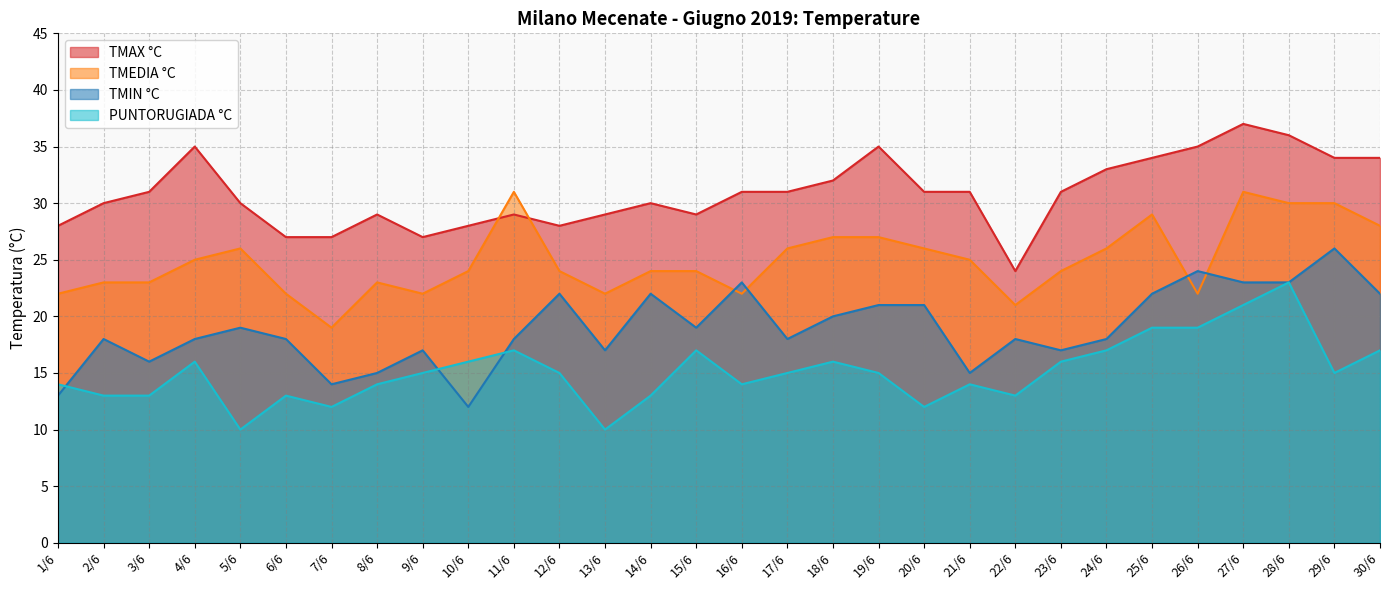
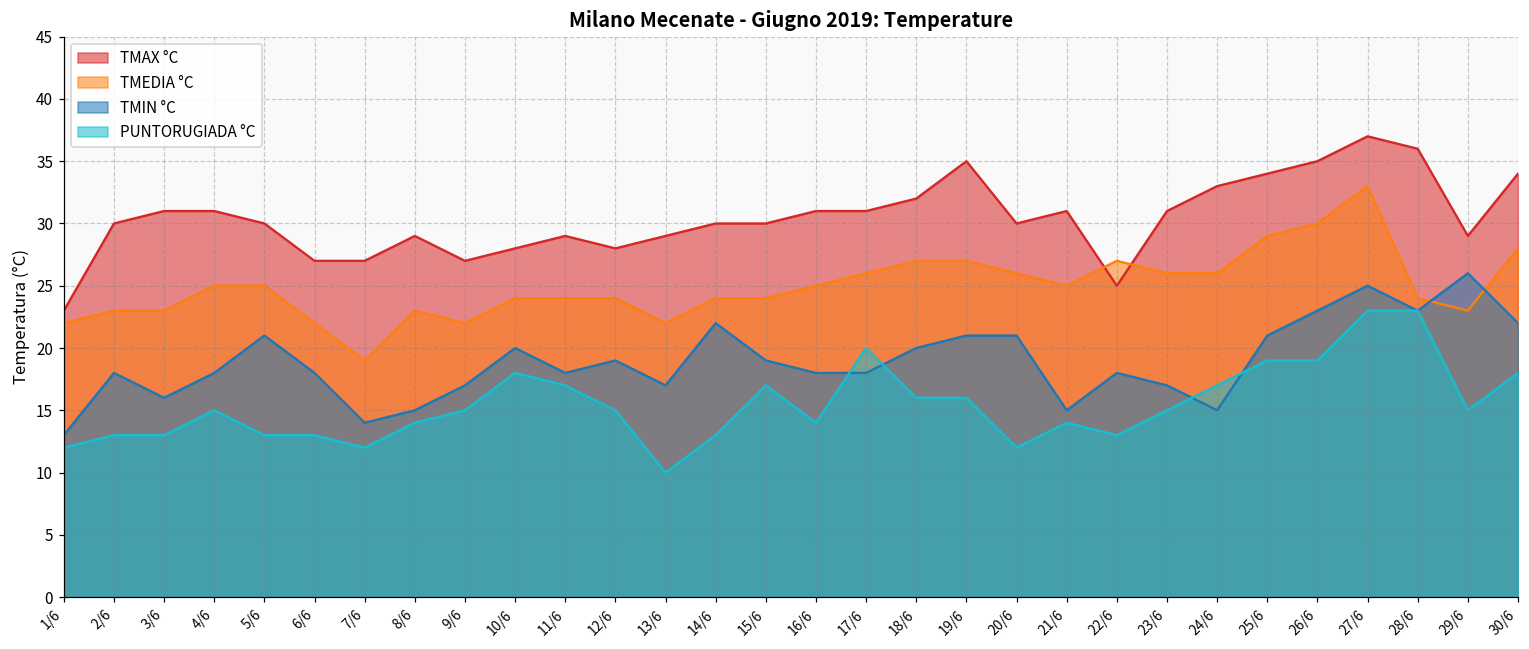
  {
    "TMAX °C": {
-     "1/6": 28,
+     "1/6": 23,
      "2/6": 30,
      "3/6": 31,
-     "4/6": 35,
+     "4/6": 31,
      "5/6": 30,
      "6/6": 27,
      "7/6": 27,
      "8/6": 29,
      "9/6": 27,
      "10/6": 28,
      "11/6": 29,
      "12/6": 28,
      "13/6": 29,
      "14/6": 30,
-     "15/6": 29,
+     "15/6": 30,
      "16/6": 31,
      "17/6": 31,
      "18/6": 32,
      "19/6": 35,
-     "20/6": 31,
+     "20/6": 30,
      "21/6": 31,
-     "22/6": 24,
+     "22/6": 25,
      "23/6": 31,
      "24/6": 33,
      "25/6": 34,
      "26/6": 35,
      "27/6": 37,
      "28/6": 36,
-     "29/6": 34,
+     "29/6": 29,
      "30/6": 34
    },
    "TMEDIA °C": {
      "1/6": 22,
      "2/6": 23,
      "3/6": 23,
      "4/6": 25,
-     "5/6": 26,
+     "5/6": 25,
      "6/6": 22,
      "7/6": 19,
      "8/6": 23,
      "9/6": 22,
      "10/6": 24,
-     "11/6": 31,
+     "11/6": 24,
      "12/6": 24,
      "13/6": 22,
      "14/6": 24,
      "15/6": 24,
-     "16/6": 22,
+     "16/6": 25,
      "17/6": 26,
      "18/6": 27,
      "19/6": 27,
      "20/6": 26,
      "21/6": 25,
-     "22/6": 21,
-     "23/6": 24,
+     "22/6": 27,
+     "23/6": 26,
      "24/6": 26,
      "25/6": 29,
-     "26/6": 22,
-     "27/6": 31,
-     "28/6": 30,
-     "29/6": 30,
+     "26/6": 30,
+     "27/6": 33,
+     "28/6": 24,
+     "29/6": 23,
      "30/6": 28
    },
    "TMIN °C": {
      "1/6": 13,
      "2/6": 18,
      "3/6": 16,
      "4/6": 18,
-     "5/6": 19,
+     "5/6": 21,
      "6/6": 18,
      "7/6": 14,
      "8/6": 15,
      "9/6": 17,
-     "10/6": 12,
+     "10/6": 20,
      "11/6": 18,
-     "12/6": 22,
+     "12/6": 19,
      "13/6": 17,
      "14/6": 22,
      "15/6": 19,
-     "16/6": 23,
+     "16/6": 18,
      "17/6": 18,
      "18/6": 20,
      "19/6": 21,
      "20/6": 21,
      "21/6": 15,
      "22/6": 18,
      "23/6": 17,
-     "24/6": 18,
-     "25/6": 22,
-     "26/6": 24,
-     "27/6": 23,
+     "24/6": 15,
+     "25/6": 21,
+     "26/6": 23,
+     "27/6": 25,
      "29/6": 26,
      "30/6": 22
    },
    "PUNTORUGIADA °C": {
-     "1/6": 14,
+     "1/6": 12,
      "2/6": 13,
      "3/6": 13,
-     "4/6": 16,
-     "5/6": 10,
+     "4/6": 15,
+     "5/6": 13,
      "6/6": 13,
      "7/6": 12,
      "8/6": 14,
      "9/6": 15,
-     "10/6": 16,
+     "10/6": 18,
      "11/6": 17,
      "12/6": 15,
      "13/6": 10,
      "14/6": 13,
      "15/6": 17,
      "16/6": 14,
-     "17/6": 15,
+     "17/6": 20,
      "18/6": 16,
-     "19/6": 15,
+     "19/6": 16,
      "20/6": 12,
      "21/6": 14,
      "22/6": 13,
-     "23/6": 16,
+     "23/6": 15,
      "24/6": 17,
      "25/6": 19,
      "26/6": 19,
-     "27/6": 21,
+     "27/6": 23,
      "29/6": 15,
-     "30/6": 17
+     "30/6": 18
    }
  }
